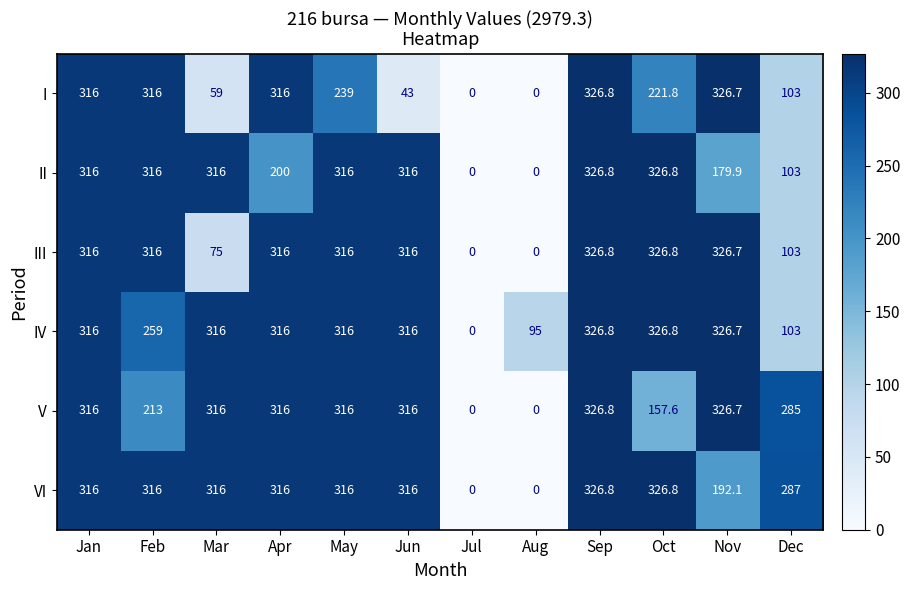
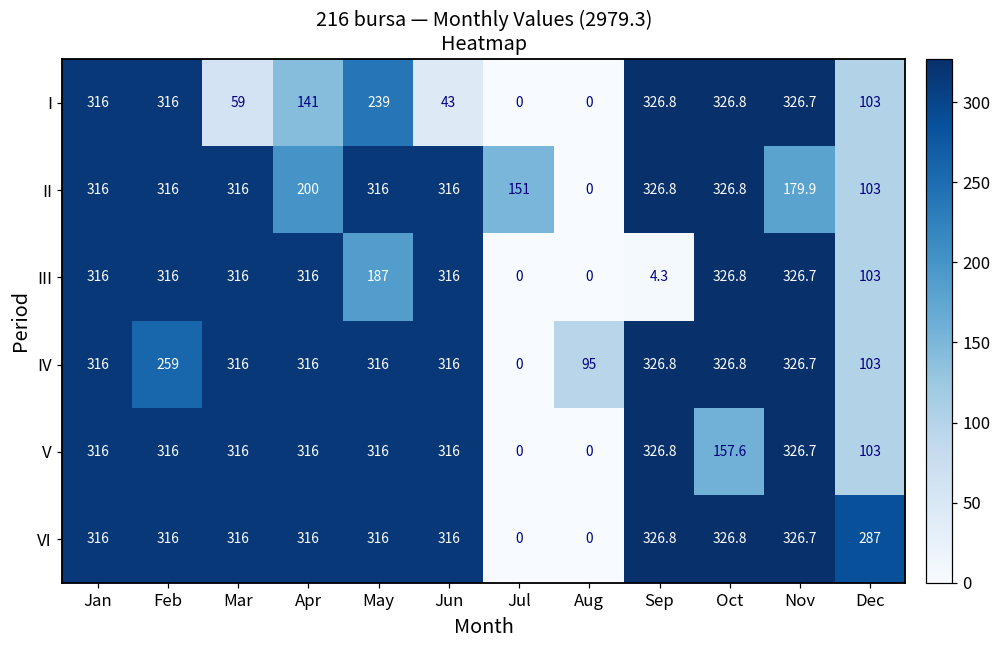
  {
    "I": {
      "Jan": 316,
      "Feb": 316,
      "Mar": 59,
-     "Apr": 316,
+     "Apr": 141,
      "May": 239,
      "Jun": 43,
      "Jul": 0,
      "Aug": 0,
      "Sep": 326.8,
-     "Oct": 221.8,
+     "Oct": 326.8,
      "Nov": 326.7,
      "Dec": 103
    },
    "II": {
      "Jan": 316,
      "Feb": 316,
      "Mar": 316,
      "Apr": 200,
      "May": 316,
      "Jun": 316,
-     "Jul": 0,
+     "Jul": 151,
      "Aug": 0,
      "Sep": 326.8,
      "Oct": 326.8,
      "Nov": 179.9,
      "Dec": 103
    },
    "III": {
      "Jan": 316,
      "Feb": 316,
-     "Mar": 75,
+     "Mar": 316,
      "Apr": 316,
-     "May": 316,
+     "May": 187,
      "Jun": 316,
      "Jul": 0,
      "Aug": 0,
-     "Sep": 326.8,
+     "Sep": 4.3,
      "Oct": 326.8,
      "Nov": 326.7,
      "Dec": 103
    },
    "IV": {
      "Jan": 316,
      "Feb": 259,
      "Mar": 316,
      "Apr": 316,
      "May": 316,
      "Jun": 316,
      "Jul": 0,
      "Aug": 95,
      "Sep": 326.8,
      "Oct": 326.8,
      "Nov": 326.7,
      "Dec": 103
    },
    "V": {
      "Jan": 316,
-     "Feb": 213,
+     "Feb": 316,
      "Mar": 316,
      "Apr": 316,
      "May": 316,
      "Jun": 316,
      "Jul": 0,
      "Aug": 0,
      "Sep": 326.8,
      "Oct": 157.6,
      "Nov": 326.7,
-     "Dec": 285
+     "Dec": 103
    },
    "VI": {
      "Jan": 316,
      "Feb": 316,
      "Mar": 316,
      "Apr": 316,
      "May": 316,
      "Jun": 316,
      "Jul": 0,
      "Aug": 0,
      "Sep": 326.8,
      "Oct": 326.8,
-     "Nov": 192.1,
+     "Nov": 326.7,
      "Dec": 287
    }
  }
